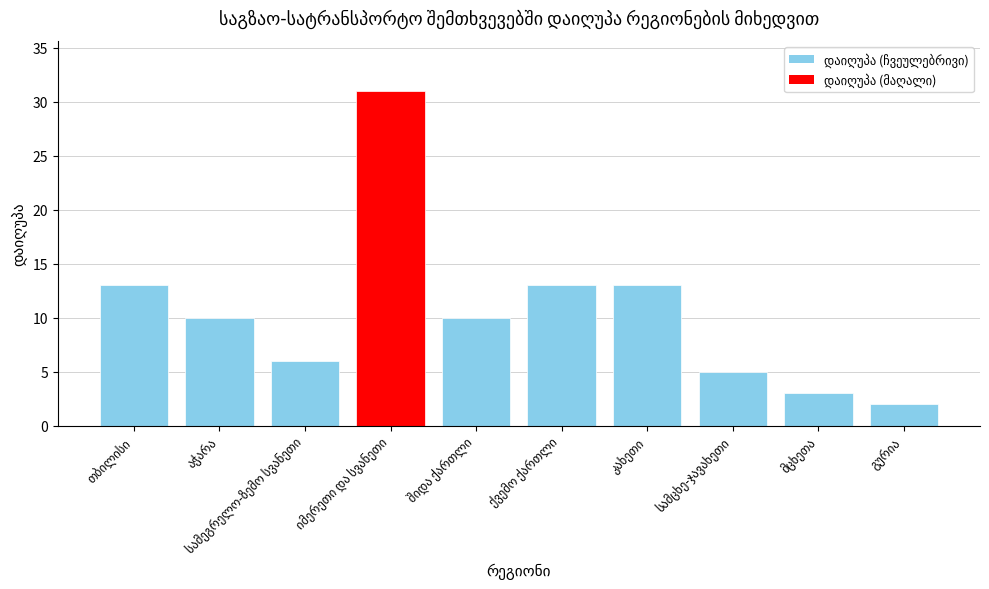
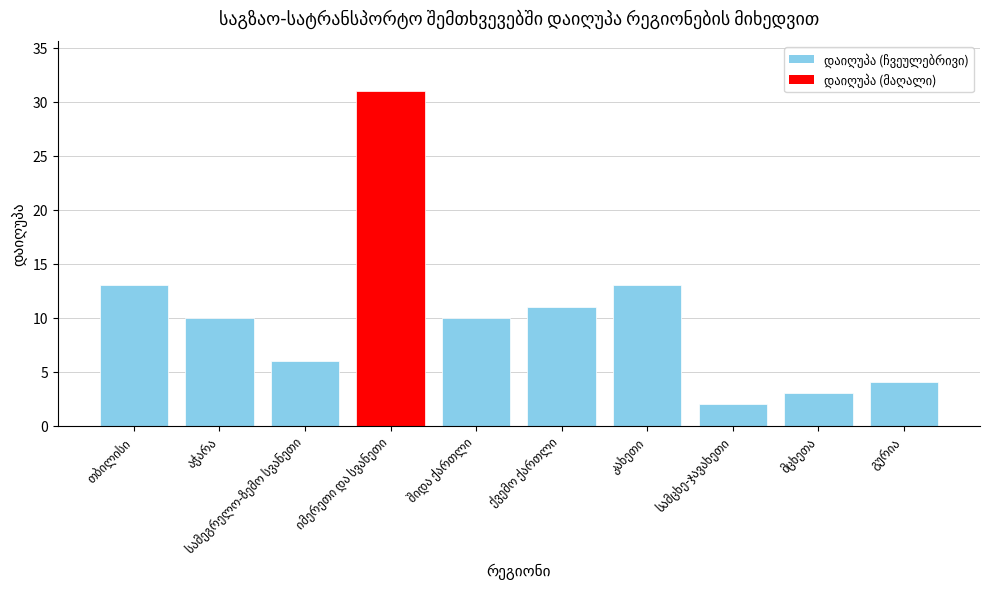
  {
    "თბილისი": 13,
    "აჭარა": 10,
    "სამეგრელო-ზემო სვანეთი": 6,
    "იმერეთი და სვანეთი": 31,
    "შიდა ქართლი": 10,
-   "ქვემო ქართლი": 13,
+   "ქვემო ქართლი": 11,
    "კახეთი": 13,
-   "სამცხე-ჯავახეთი": 5,
+   "სამცხე-ჯავახეთი": 2,
    "მცხეთა": 3,
-   "გურია": 2
+   "გურია": 4
  }
